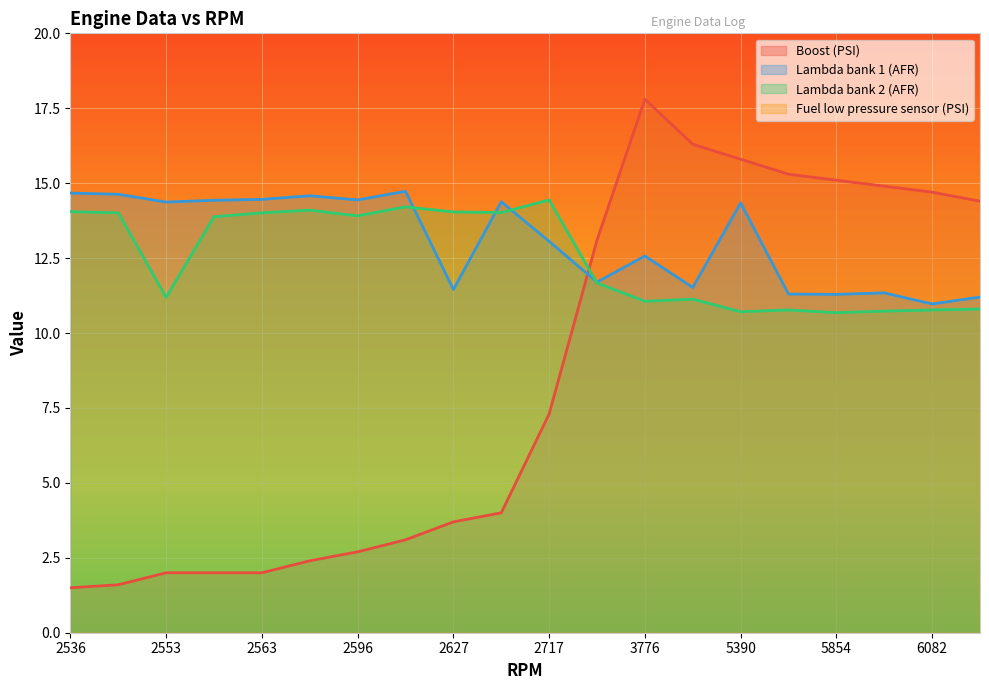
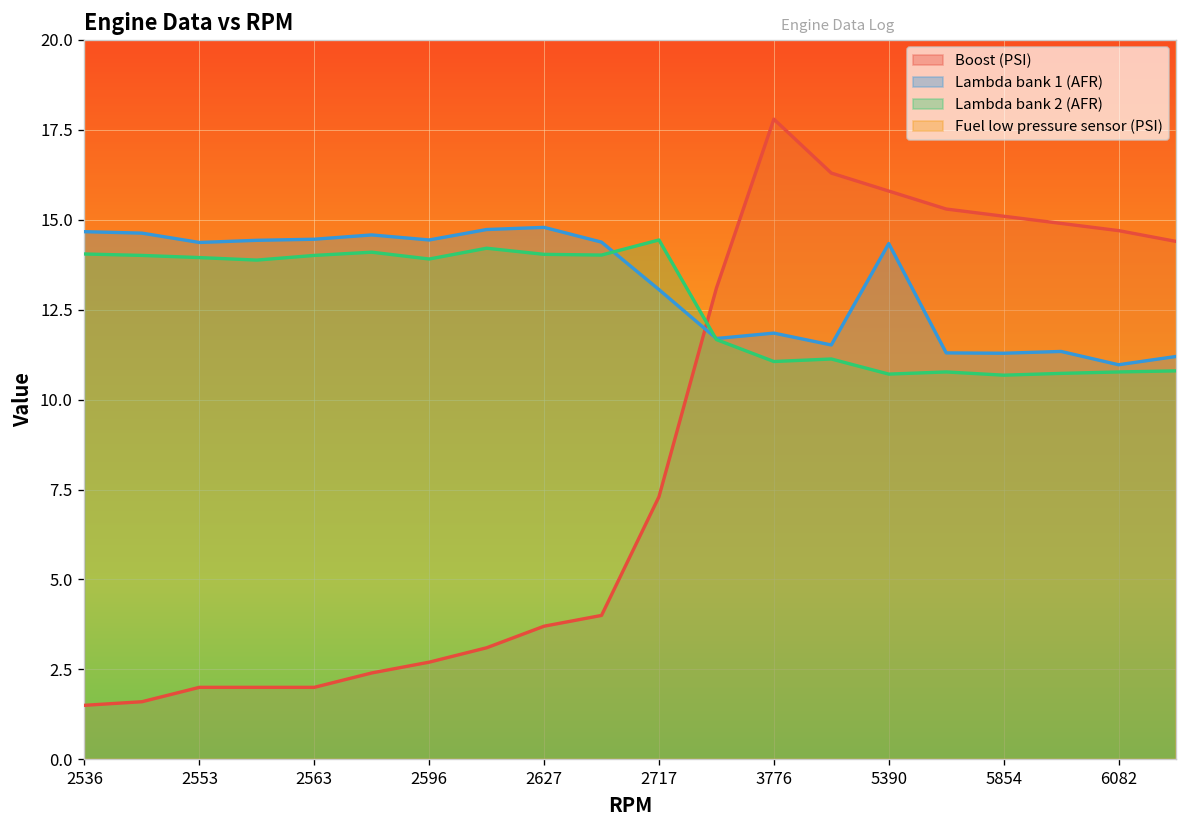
  {
    "Lambda bank 1 (AFR)": {
      "2536": 14.7,
      "2553": 14.4,
      "2563": 14.5,
      "2596": 14.4,
-     "2627": 11.5,
+     "2627": 14.8,
      "2717": 13.1,
-     "3776": 12.6,
+     "3776": 11.9,
      "5390": 14.3,
      "5854": 11.3,
      "6082": 11.0
    },
    "Lambda bank 2 (AFR)": {
      "2536": 14.1,
-     "2553": 11.2,
+     "2553": 14.0,
      "2563": 14.0,
      "2596": 13.9,
      "2627": 14.0,
      "2717": 14.4,
      "3776": 11.1,
      "5390": 10.7,
      "5854": 10.7,
      "6082": 10.8
    }
  }
